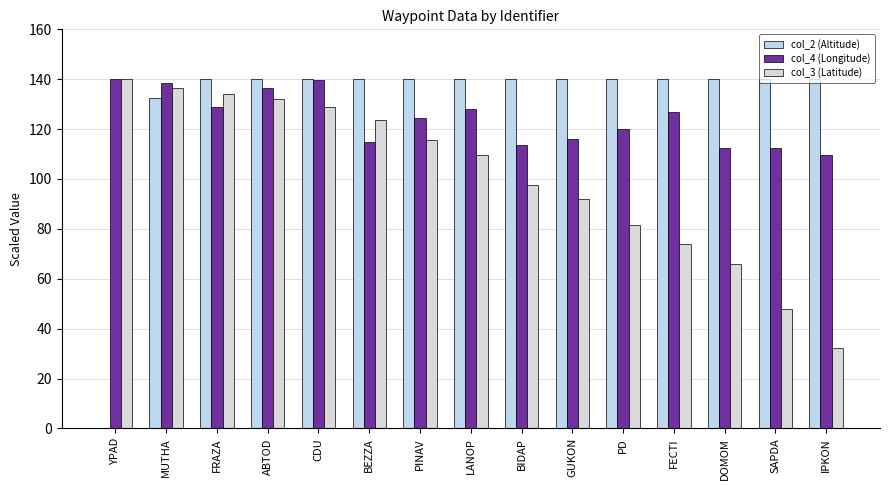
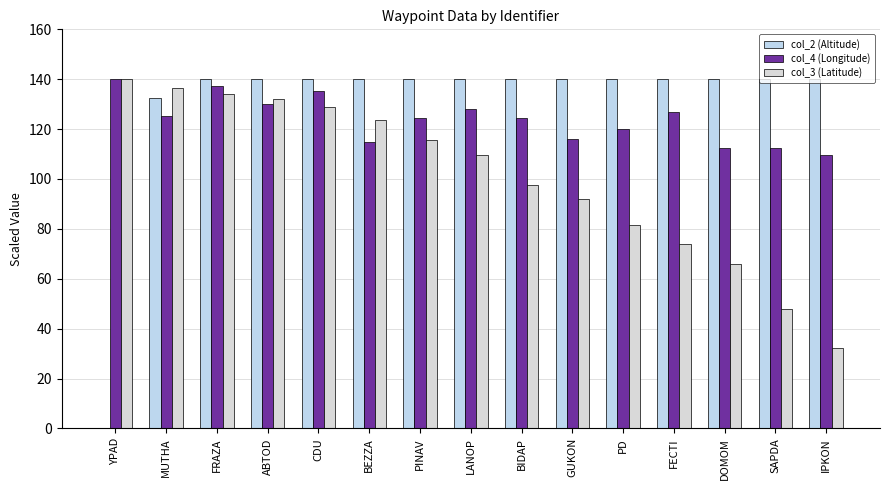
  {
    "col_4 (Longitude)": {
      "YPAD": 140,
-     "MUTHA": 138,
-     "FRAZA": 129,
-     "ABTOD": 137,
-     "CDU": 140,
+     "MUTHA": 125,
+     "FRAZA": 137,
+     "ABTOD": 130,
+     "CDU": 135,
      "BEZZA": 115,
      "PINAV": 124,
      "LANOP": 128,
-     "BIDAP": 113,
+     "BIDAP": 125,
      "GUKON": 116,
      "PD": 120,
      "FECTI": 127,
      "DOMOM": 112,
      "SAPDA": 113,
      "IPKON": 109
    }
  }
